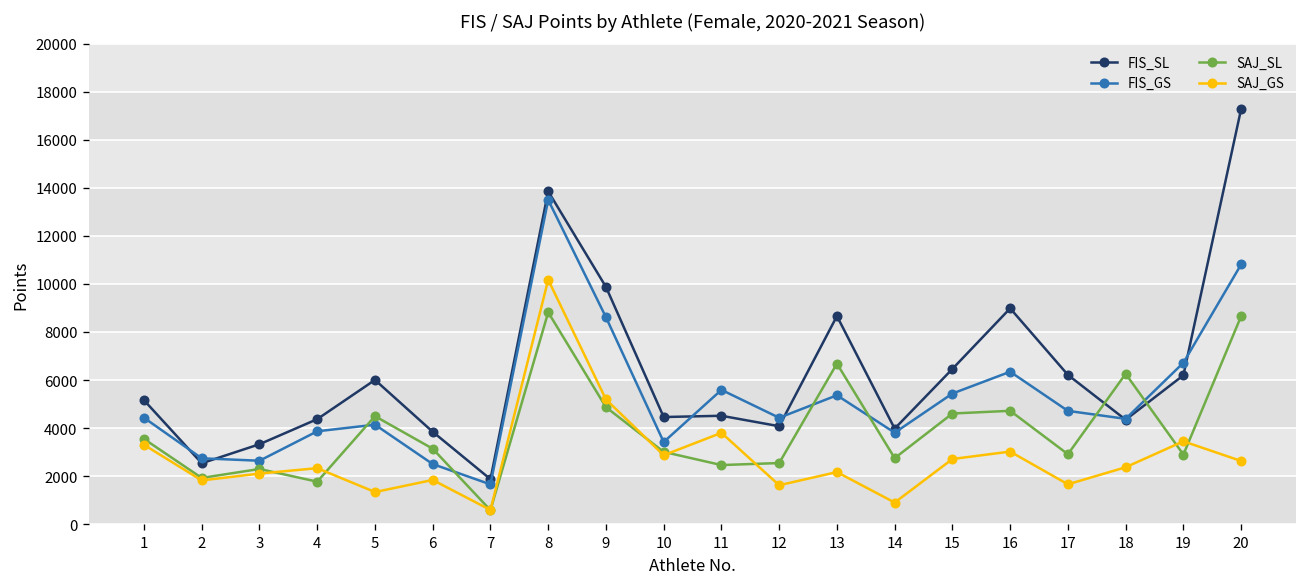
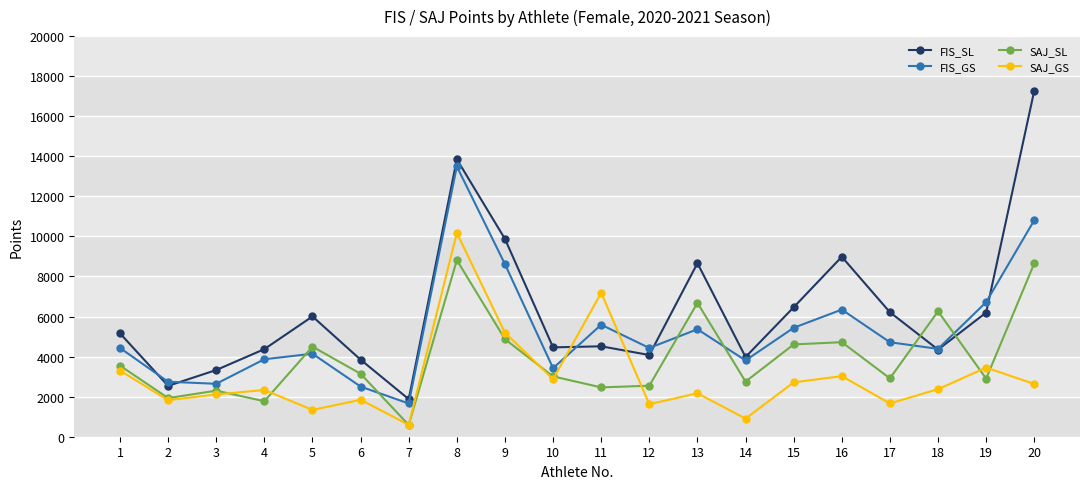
  {
    "FIS_SL": {
      "1": 5200,
      "2": 2500,
      "3": 3300,
      "4": 4400,
      "5": 6000,
      "6": 3800,
      "7": 1900,
      "8": 13900,
      "9": 9900,
      "10": 4500,
      "11": 4500,
      "12": 4100,
      "13": 8700,
      "14": 4000,
      "15": 6500,
      "16": 9000,
      "17": 6200,
      "19": 6200,
      "20": 17300
    },
    "FIS_GS": {
      "1": 4400,
      "2": 2700,
      "3": 2600,
      "4": 3900,
      "5": 4100,
      "6": 2500,
      "7": 1700,
      "8": 13500,
      "9": 8600,
      "10": 3400,
      "11": 5600,
      "12": 4400,
      "13": 5400,
      "14": 3800,
      "15": 5400,
      "16": 6300,
      "17": 4700,
      "19": 6700,
      "20": 10800
    },
    "SAJ_SL": {
      "1": 3600,
      "3": 2300,
      "4": 1800,
      "5": 4500,
      "6": 3100,
      "8": 8800,
      "9": 4900,
      "10": 3000,
      "11": 2500,
      "12": 2500,
      "13": 6700,
      "14": 2800,
      "15": 4600,
      "16": 4700,
      "17": 2900,
      "18": 6300,
      "19": 2900,
      "20": 8700
    },
    "SAJ_GS": {
      "1": 3300,
      "3": 2100,
      "4": 2300,
      "5": 1300,
      "6": 1800,
      "8": 10200,
      "9": 5200,
      "10": 2900,
-     "11": 3800,
+     "11": 7200,
      "12": 1600,
      "13": 2200,
      "14": 900,
      "15": 2700,
      "16": 3000,
      "17": 1700,
      "18": 2400,
      "19": 3500,
      "20": 2600
    }
  }
